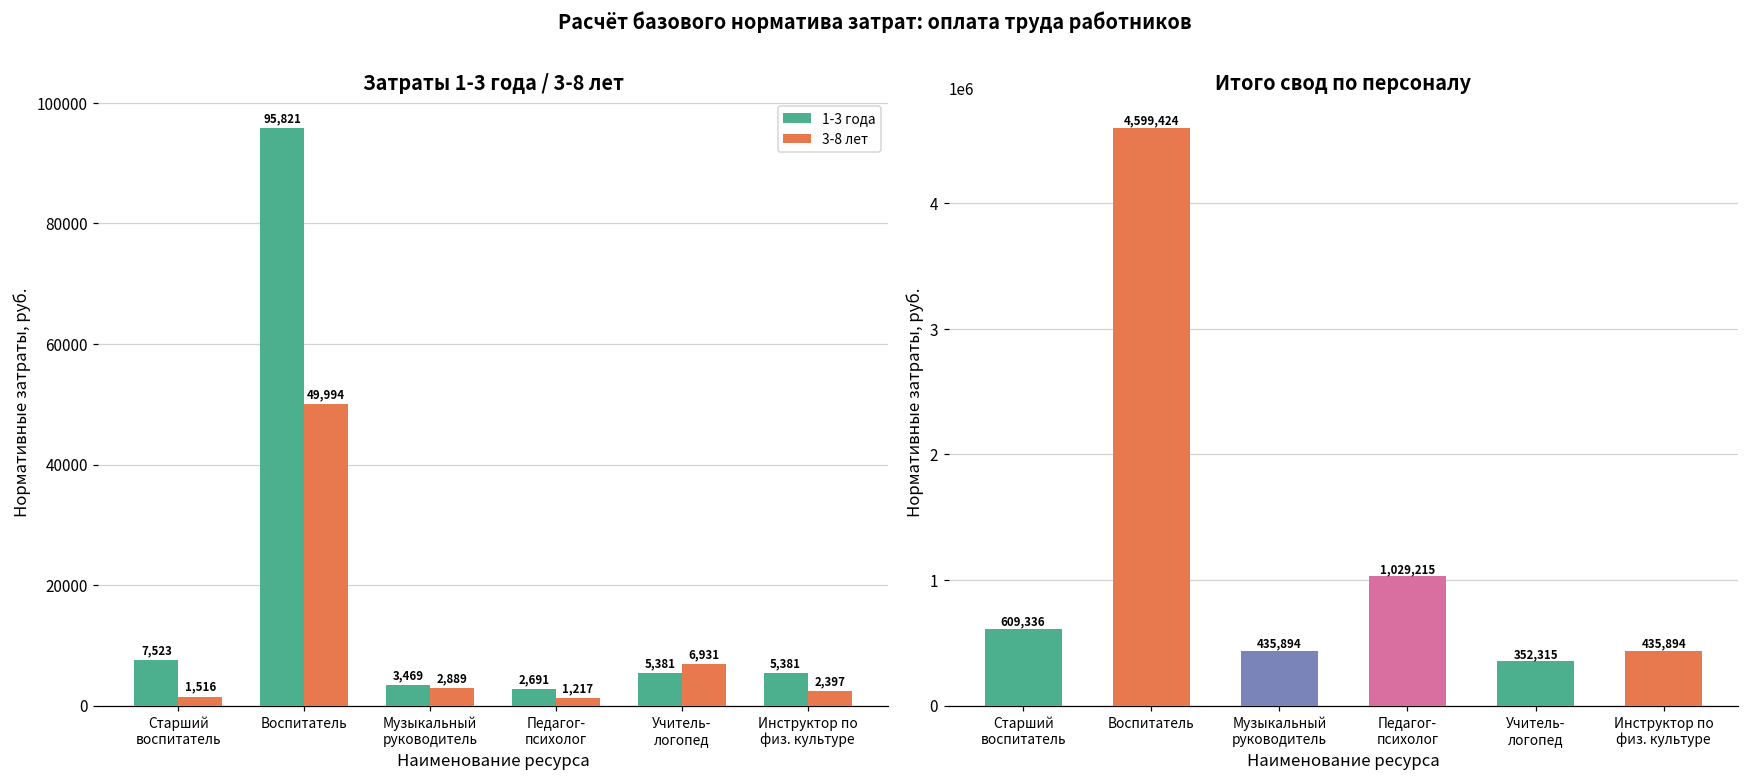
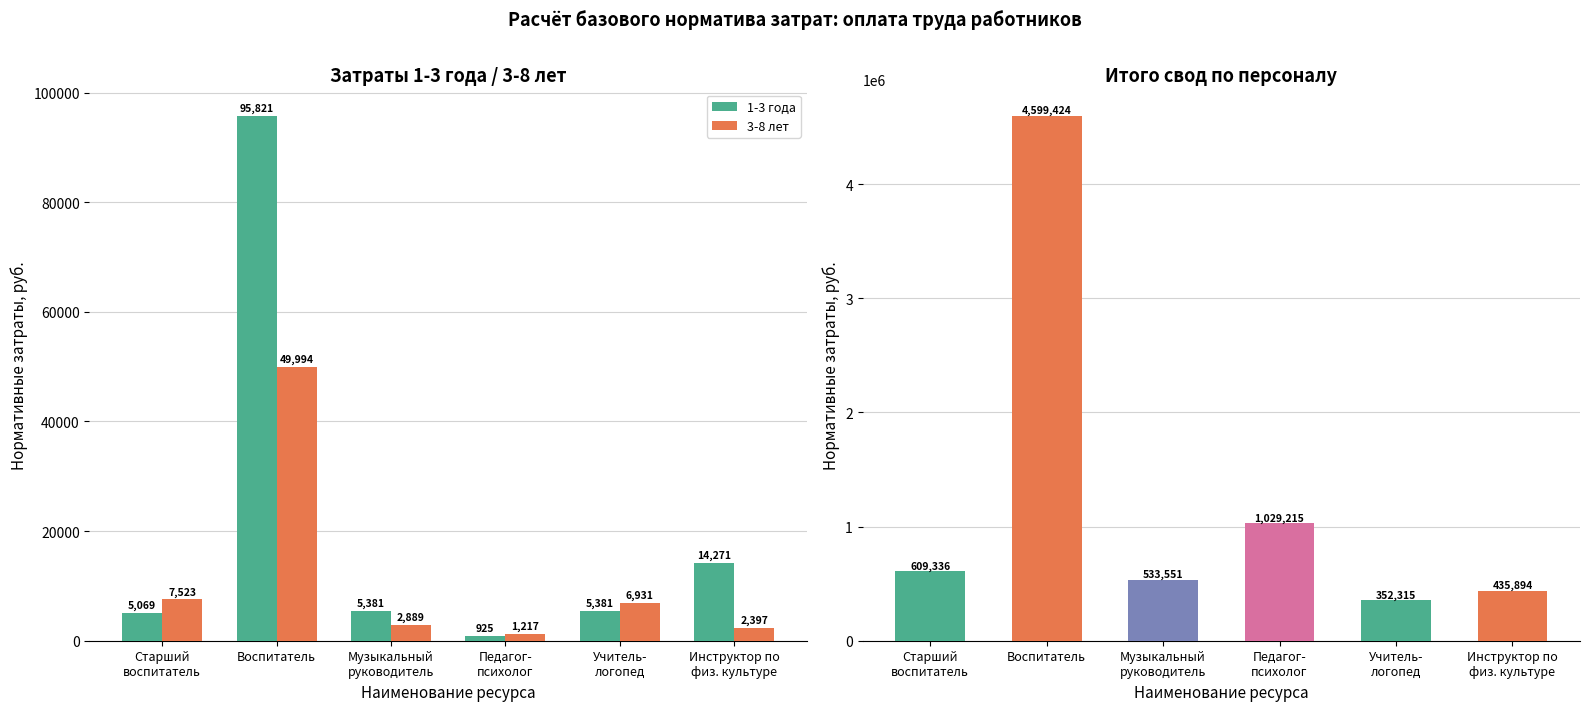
  {
    "Затраты 1-3 года / 3-8 лет": {
      "1-3 года": {
-       "Старший воспитатель": "7,523",
+       "Старший воспитатель": "5,069",
        "Воспитатель": "95,821",
-       "Музыкальный руководитель": "3,469",
-       "Педагог- психолог": "2,691",
+       "Музыкальный руководитель": "5,381",
+       "Педагог- психолог": "925",
        "Учитель- логопед": "5,381",
-       "Инструктор по физ. культуре": "5,381"
+       "Инструктор по физ. культуре": "14,271"
      },
      "3-8 лет": {
-       "Старший воспитатель": "1,516",
+       "Старший воспитатель": "7,523",
        "Воспитатель": "49,994",
        "Музыкальный руководитель": "2,889",
        "Педагог- психолог": "1,217",
        "Учитель- логопед": "6,931",
        "Инструктор по физ. культуре": "2,397"
      }
    },
    "Итого свод по персоналу": {
      "Старший воспитатель": "609,336",
      "Воспитатель": "4,599,424",
-     "Музыкальный руководитель": "435,894",
+     "Музыкальный руководитель": "533,551",
      "Педагог- психолог": "1,029,215",
      "Учитель- логопед": "352,315",
      "Инструктор по физ. культуре": "435,894"
    }
  }
